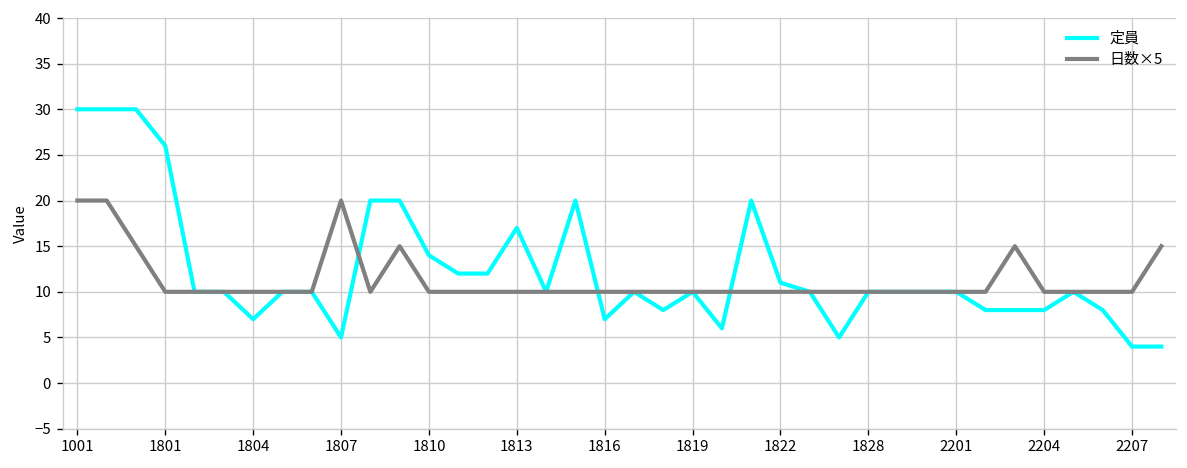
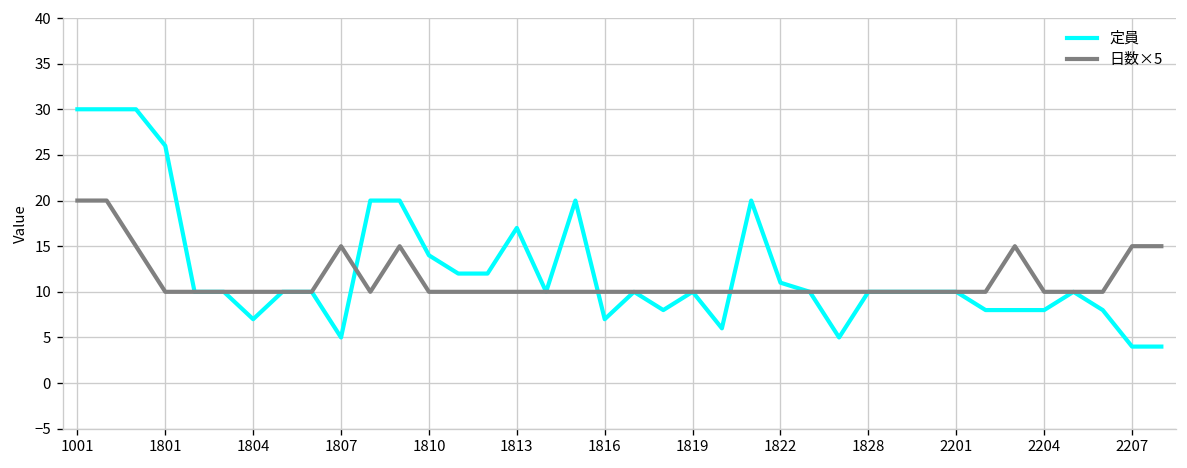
  {
    "定員": {
      "1001": 30,
      "1801": 26,
      "1804": 7,
      "1807": 5,
      "1810": 14,
      "1813": 17,
      "1816": 7,
      "1822": 11,
      "2204": 8,
      "2207": 4
    },
    "日数×5": {
      "1001": 20,
      "1801": 10,
      "1804": 10,
-     "1807": 20,
+     "1807": 15,
      "1810": 10,
      "1813": 10,
      "1816": 10,
      "1822": 10,
      "2204": 10,
-     "2207": 10
+     "2207": 15
    }
  }
